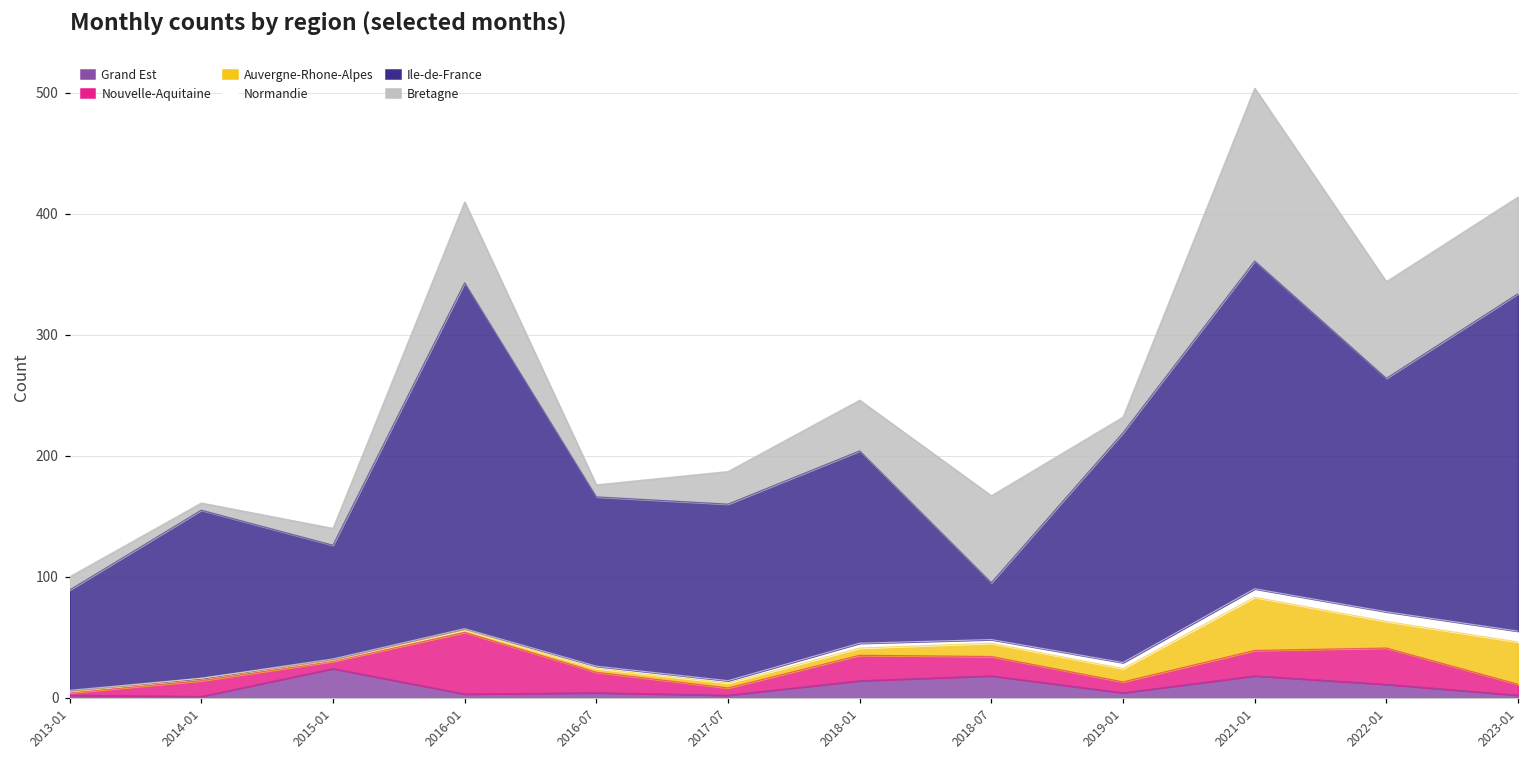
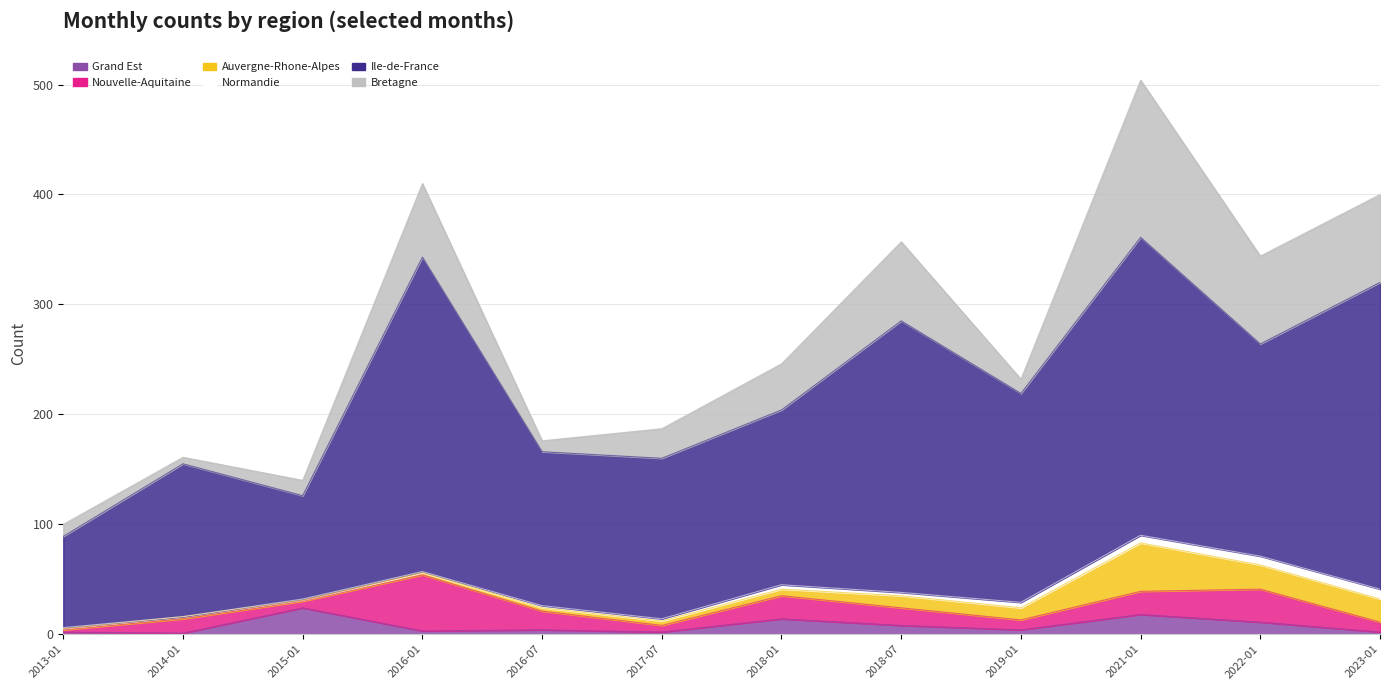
  {
    "Grand Est": {
      "2014-01": 1,
      "2015-01": 24,
      "2016-01": 3,
      "2016-07": 4,
      "2017-07": 2,
      "2018-01": 14,
-     "2018-07": 18,
+     "2018-07": 8,
      "2019-01": 4,
      "2021-01": 18,
      "2022-01": 11,
      "2023-01": 2
    },
    "Nouvelle-Aquitaine": {
      "2016-07": 17,
      "2017-07": 6,
      "2018-01": 21,
      "2018-07": 16,
      "2019-01": 9,
      "2021-01": 21,
      "2022-01": 30,
      "2023-01": 9
    },
    "Auvergne-Rhone-Alpes": {
      "2018-01": 41,
      "2019-01": 24,
      "2021-01": 83,
      "2022-01": 63,
-     "2023-01": 35
+     "2023-01": 21
    },
    "Normandie": {
      "2018-01": 4,
      "2018-07": 3,
      "2019-01": 5,
      "2021-01": 7,
      "2022-01": 8,
      "2023-01": 9
    },
    "Ile-de-France": {
      "2013-01": 83,
      "2014-01": 139,
      "2015-01": 94,
      "2016-01": 286,
      "2016-07": 140,
      "2017-07": 146,
      "2018-01": 159,
-     "2018-07": 47,
+     "2018-07": 247,
      "2019-01": 190,
      "2021-01": 271,
      "2022-01": 193,
      "2023-01": 279
    },
    "Bretagne": {
      "2013-01": 11,
      "2014-01": 6,
      "2015-01": 14,
      "2016-01": 67,
      "2016-07": 10,
      "2017-07": 27,
      "2018-01": 42,
      "2018-07": 72,
      "2019-01": 13,
      "2021-01": 143,
      "2022-01": 80,
      "2023-01": 80
    }
  }
